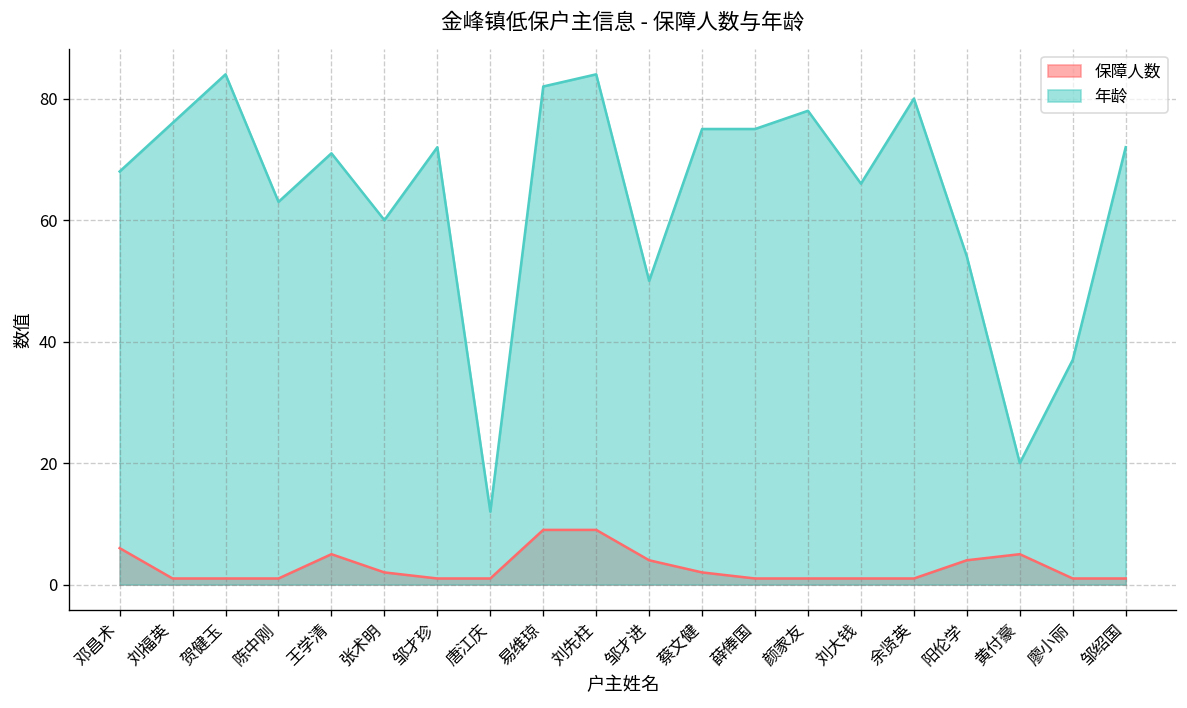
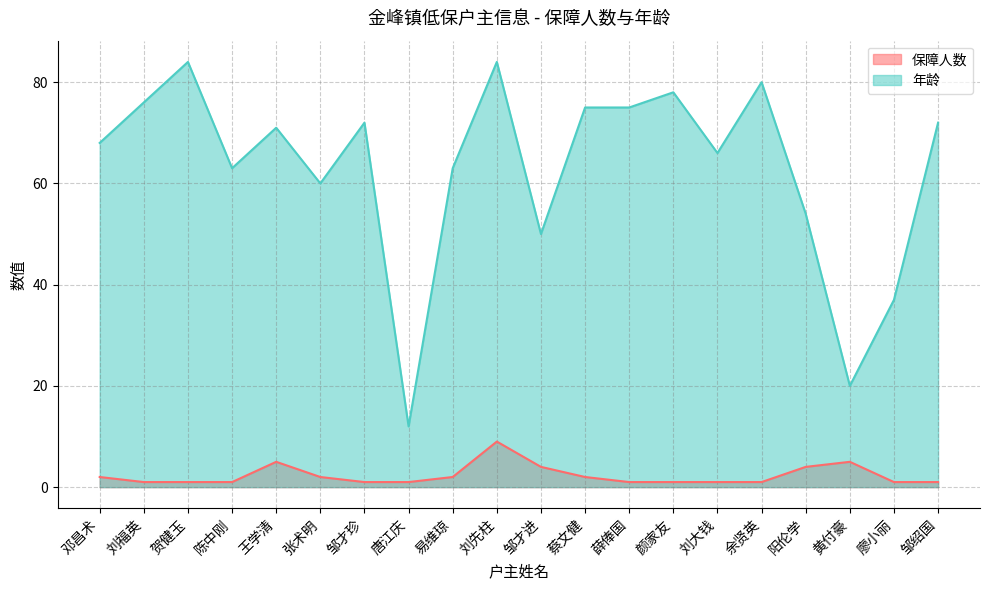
  {
    "保障人数": {
-     "邓昌术": 6,
+     "邓昌术": 2,
      "刘福英": 1,
      "贺健玉": 1,
      "陈中刚": 1,
      "王学清": 5,
      "张术明": 2,
      "邹才珍": 1,
      "唐江庆": 1,
-     "易维琼": 9,
+     "易维琼": 2,
      "刘先柱": 9,
      "邹才进": 4,
      "蔡文健": 2,
      "薛俸国": 1,
      "颜家友": 1,
      "刘大钱": 1,
      "余贤英": 1,
      "阳伦学": 4,
      "黄付豪": 5,
      "廖小丽": 1,
      "邹绍国": 1
    },
    "年龄": {
      "邓昌术": 68,
      "刘福英": 76,
      "贺健玉": 84,
      "陈中刚": 63,
      "王学清": 71,
      "张术明": 60,
      "邹才珍": 72,
      "唐江庆": 12,
-     "易维琼": 82,
+     "易维琼": 63,
      "刘先柱": 84,
      "邹才进": 50,
      "蔡文健": 75,
      "薛俸国": 75,
      "颜家友": 78,
      "刘大钱": 66,
      "余贤英": 80,
      "阳伦学": 54,
      "黄付豪": 20,
      "廖小丽": 37,
      "邹绍国": 72
    }
  }
